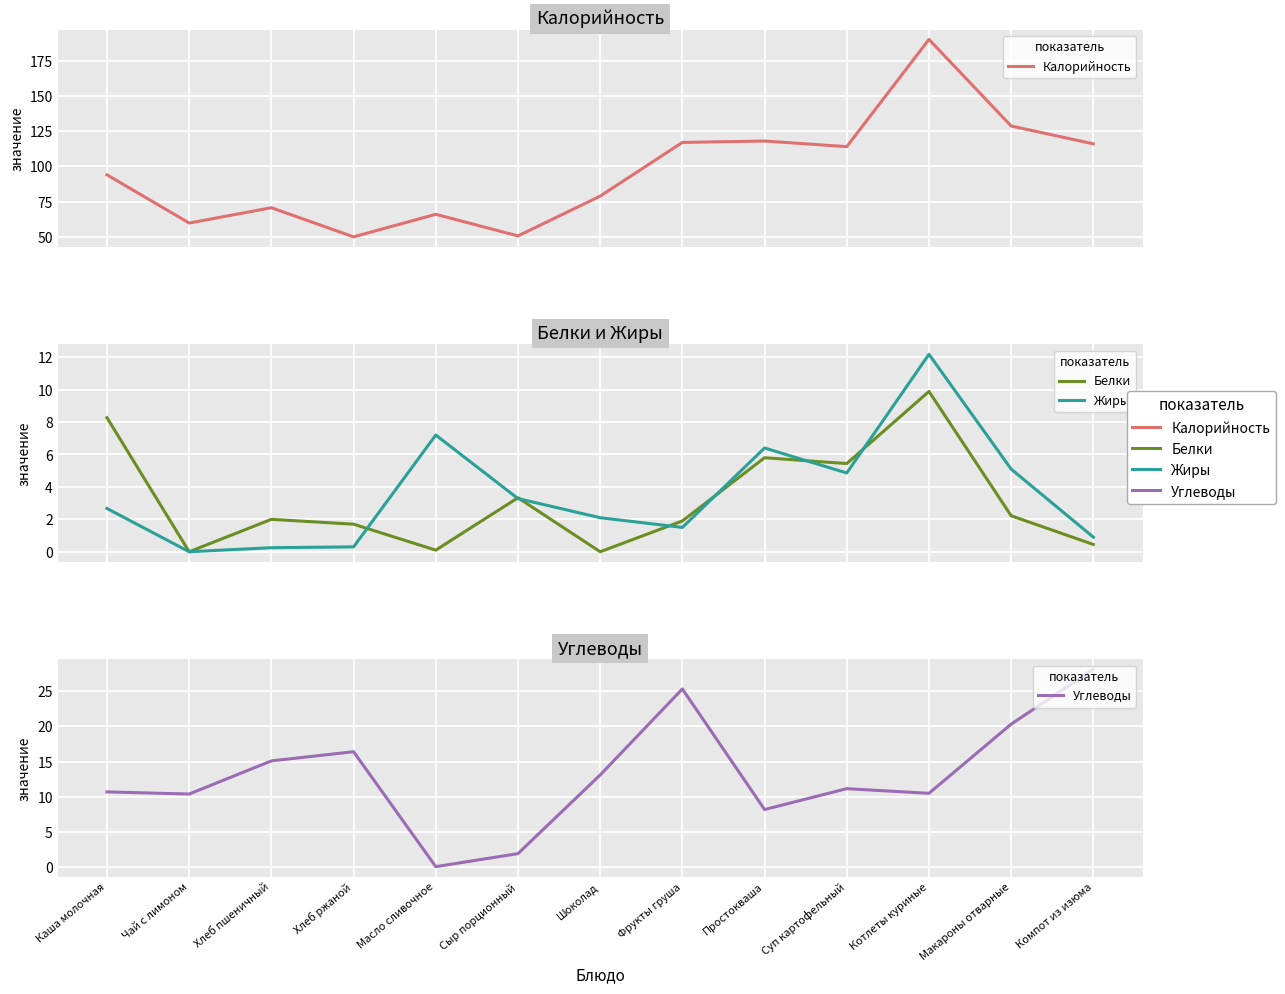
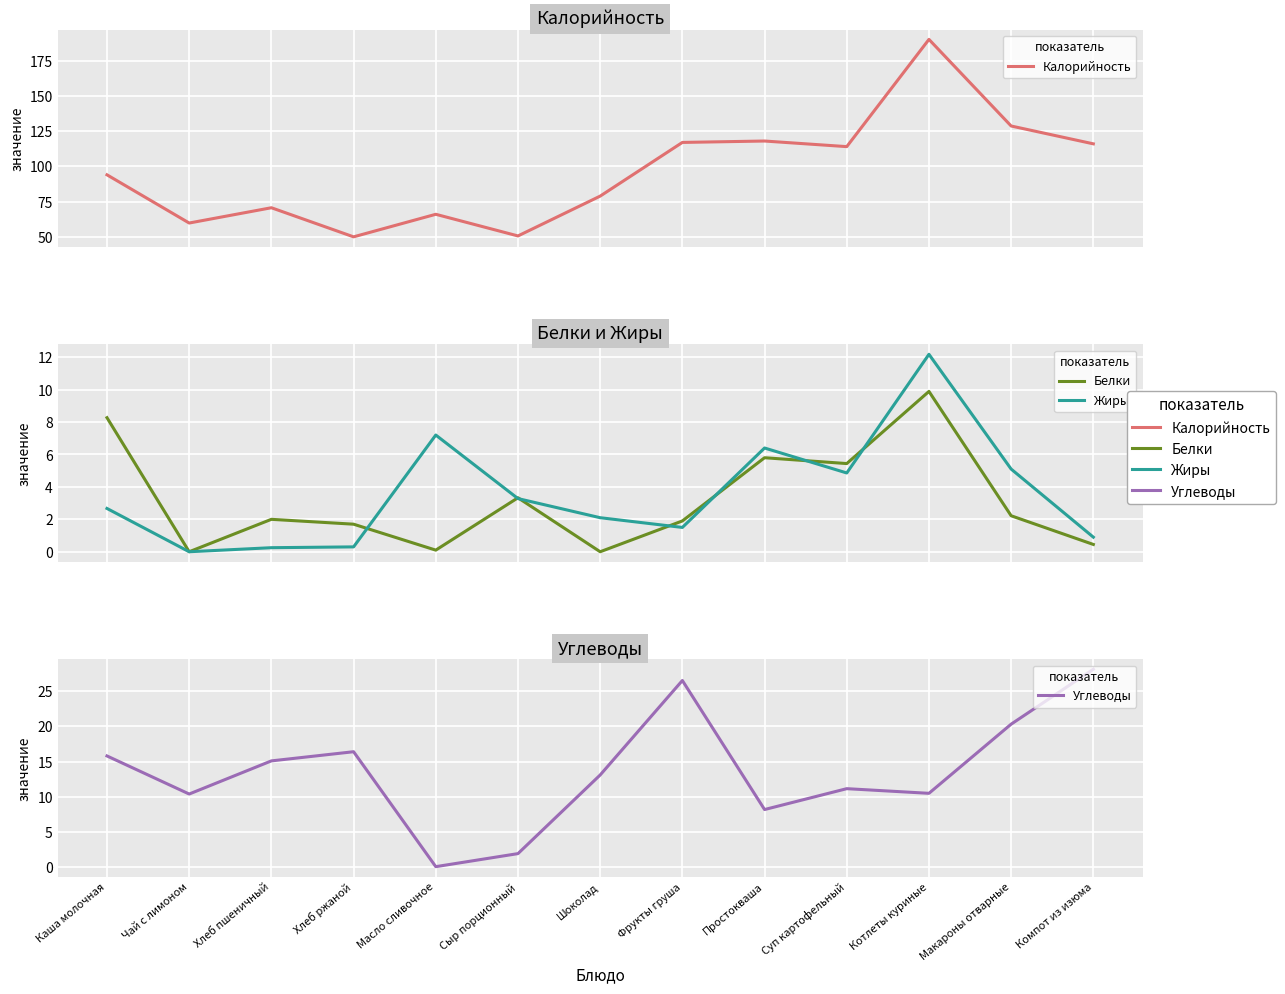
  {
    "Углеводы": {
-     "Каша молочная": 11,
+     "Каша молочная": 16,
      "Чай с лимоном": 10,
      "Хлеб пшеничный": 15,
      "Хлеб ржаной": 16,
      "Масло сливочное": 0,
      "Сыр порционный": 2,
      "Шоколад": 13,
-     "Фрукты груша": 25,
+     "Фрукты груша": 27,
      "Простокваша": 8,
      "Суп картофельный": 11,
      "Котлеты куриные": 11,
      "Макароны отварные": 20
    }
  }
